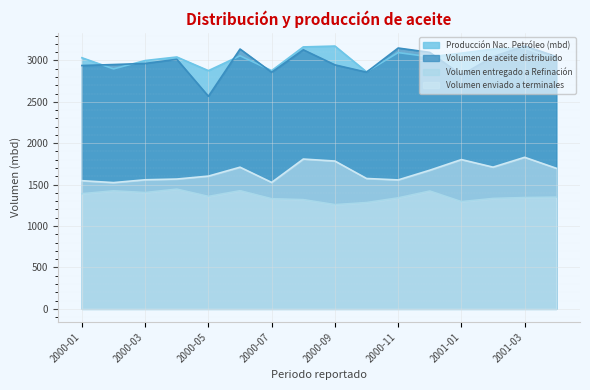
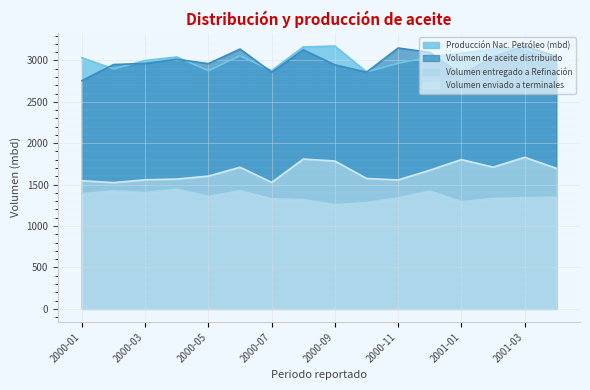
  {
    "Producción Nac. Petróleo (mbd)": {
      "2000-01": 3000,
      "2000-03": 3000,
      "2000-05": 2900,
      "2000-09": 3200,
-     "2000-11": 3100
+     "2000-11": 3000
    },
    "Volumen de aceite distribuido": {
-     "2000-01": 2900,
+     "2000-01": 2800,
      "2000-03": 3000,
-     "2000-05": 2600,
+     "2000-05": 3000,
      "2000-09": 2900,
      "2000-11": 3100
    }
  }
